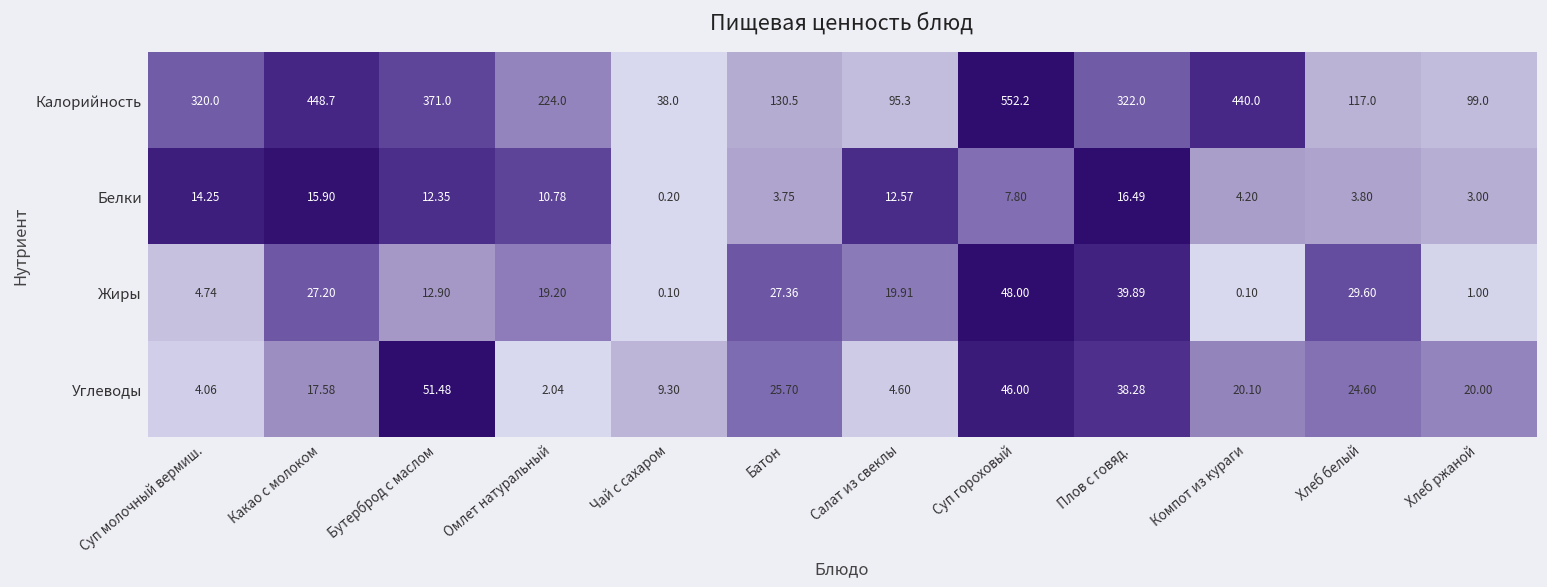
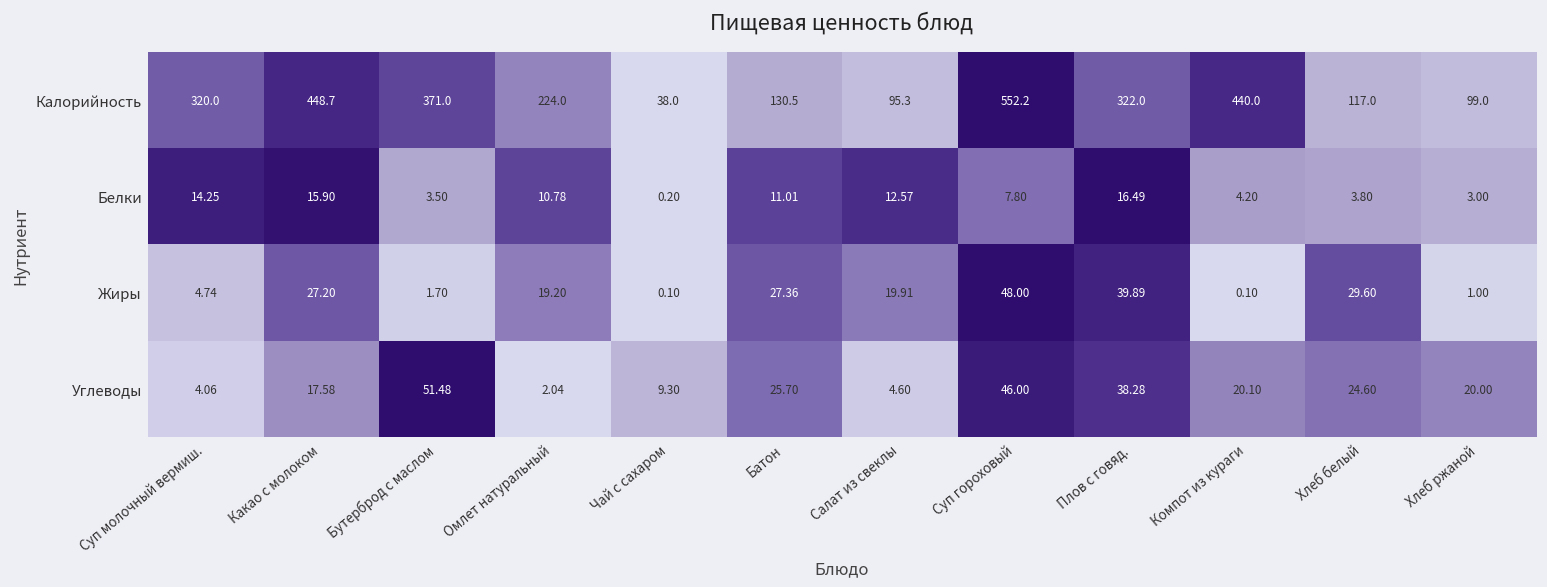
  {
    "Калорийность": {
      "Суп молочный вермиш.": 320.0,
      "Какао с молоком": 448.7,
      "Бутерброд с маслом": 371.0,
      "Омлет натуральный": 224.0,
      "Чай с сахаром": 38.0,
      "Батон": 130.5,
      "Салат из свеклы": 95.3,
      "Суп гороховый": 552.2,
      "Плов с говяд.": 322.0,
      "Компот из кураги": 440.0,
      "Хлеб белый": 117.0,
      "Хлеб ржаной": 99.0
    },
    "Белки": {
      "Суп молочный вермиш.": 14.25,
      "Какао с молоком": 15.90,
-     "Бутерброд с маслом": 12.35,
+     "Бутерброд с маслом": 3.50,
      "Омлет натуральный": 10.78,
      "Чай с сахаром": 0.20,
-     "Батон": 3.75,
+     "Батон": 11.01,
      "Салат из свеклы": 12.57,
      "Суп гороховый": 7.80,
      "Плов с говяд.": 16.49,
      "Компот из кураги": 4.20,
      "Хлеб белый": 3.80,
      "Хлеб ржаной": 3.00
    },
    "Жиры": {
      "Суп молочный вермиш.": 4.74,
      "Какао с молоком": 27.20,
-     "Бутерброд с маслом": 12.90,
+     "Бутерброд с маслом": 1.70,
      "Омлет натуральный": 19.20,
      "Чай с сахаром": 0.10,
      "Батон": 27.36,
      "Салат из свеклы": 19.91,
      "Суп гороховый": 48.00,
      "Плов с говяд.": 39.89,
      "Компот из кураги": 0.10,
      "Хлеб белый": 29.60,
      "Хлеб ржаной": 1.00
    },
    "Углеводы": {
      "Суп молочный вермиш.": 4.06,
      "Какао с молоком": 17.58,
      "Бутерброд с маслом": 51.48,
      "Омлет натуральный": 2.04,
      "Чай с сахаром": 9.30,
      "Батон": 25.70,
      "Салат из свеклы": 4.60,
      "Суп гороховый": 46.00,
      "Плов с говяд.": 38.28,
      "Компот из кураги": 20.10,
      "Хлеб белый": 24.60,
      "Хлеб ржаной": 20.00
    }
  }
